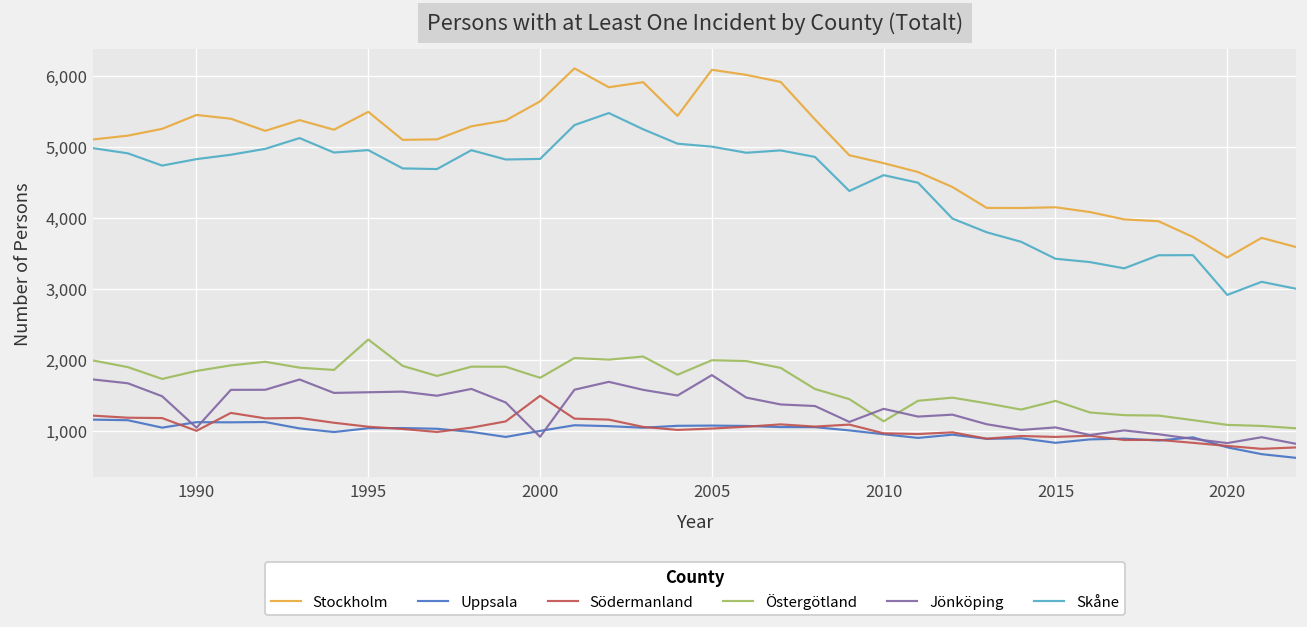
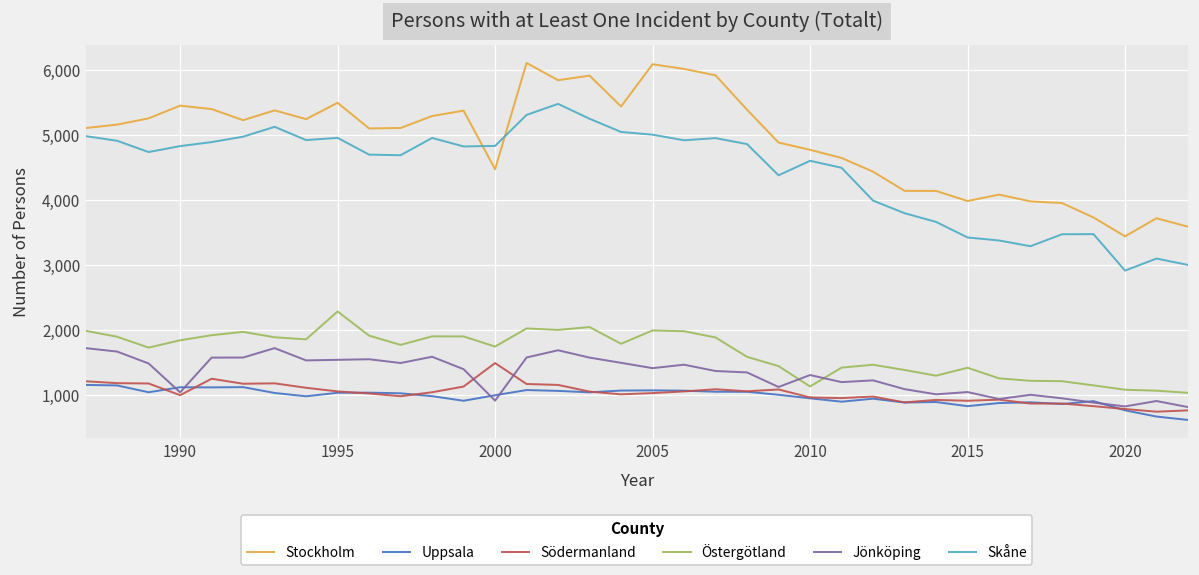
  {
    "Stockholm": {
      "1990": "5,500",
      "1995": "5,500",
-     "2000": "5,600",
+     "2000": "4,500",
      "2005": "6,100",
      "2010": "4,800",
-     "2015": "4,200",
+     "2015": "4,000",
      "2020": "3,400"
    },
    "Södermanland": {
      "1990": "1,000",
      "2000": "1,500",
      "2015": "900"
    },
    "Östergötland": {
      "1990": "1,800",
      "1995": "2,300",
      "2000": "1,700",
      "2005": "2,000",
      "2010": "1,100",
      "2015": "1,400",
      "2020": "1,100"
    },
    "Jönköping": {
      "1990": "1,000",
      "1995": "1,500",
      "2000": "900",
-     "2005": "1,800",
+     "2005": "1,400",
      "2010": "1,300",
      "2015": "1,000"
    }
  }
